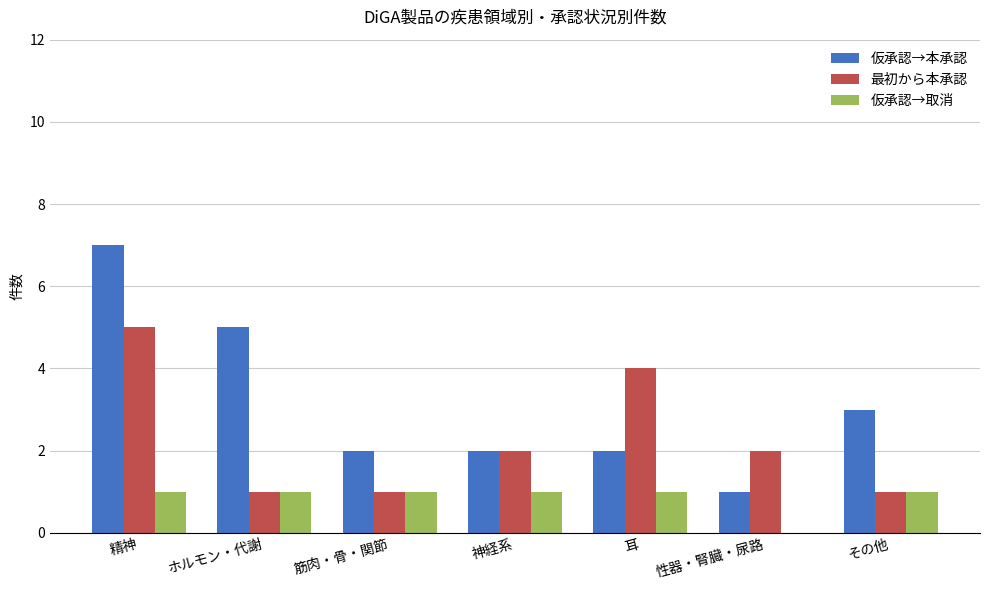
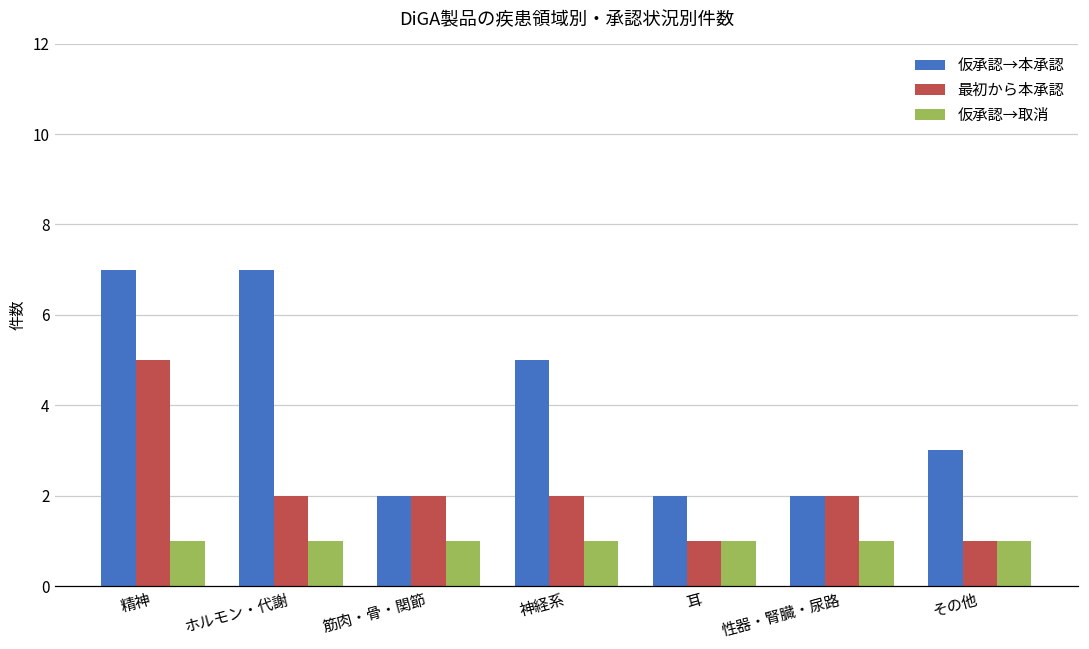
  {
    "仮承認→本承認": {
      "精神": 7,
-     "ホルモン・代謝": 5,
+     "ホルモン・代謝": 7,
      "筋肉・骨・関節": 2,
-     "神経系": 2,
+     "神経系": 5,
      "耳": 2,
-     "性器・腎臓・尿路": 1,
+     "性器・腎臓・尿路": 2,
      "その他": 3
    },
    "最初から本承認": {
      "精神": 5,
-     "ホルモン・代謝": 1,
-     "筋肉・骨・関節": 1,
+     "ホルモン・代謝": 2,
+     "筋肉・骨・関節": 2,
      "神経系": 2,
-     "耳": 4,
+     "耳": 1,
      "性器・腎臓・尿路": 2,
      "その他": 1
    },
    "仮承認→取消": {
      "精神": 1,
      "ホルモン・代謝": 1,
      "筋肉・骨・関節": 1,
      "神経系": 1,
      "耳": 1,
-     "性器・腎臓・尿路": 0,
+     "性器・腎臓・尿路": 1,
      "その他": 1
    }
  }
